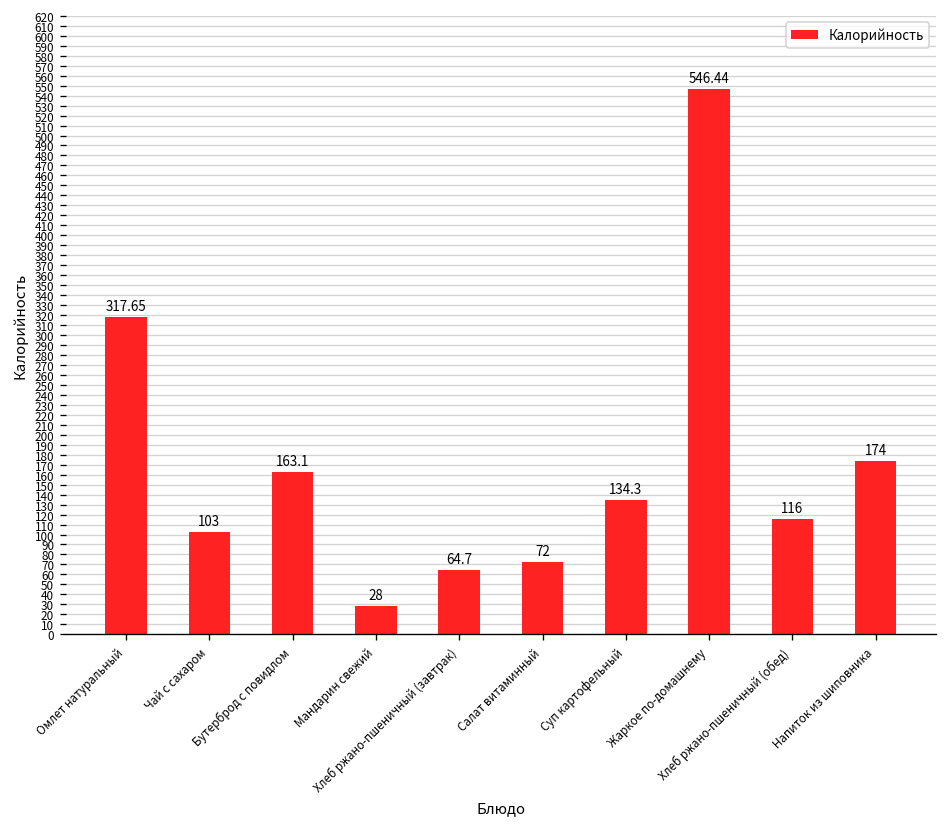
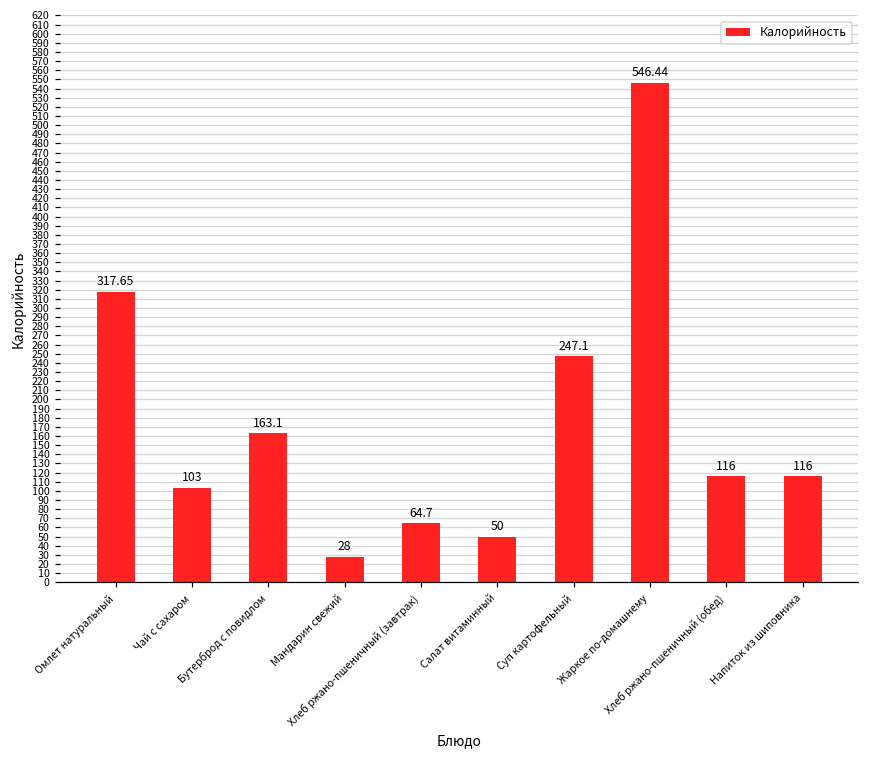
  {
    "Омлет натуральный": 317.65,
    "Чай с сахаром": 103,
    "Бутерброд с повидлом": 163.1,
    "Мандарин свежий": 28,
    "Хлеб ржано-пшеничный (завтрак)": 64.7,
-   "Салат витаминный": 72,
-   "Суп картофельный": 134.3,
+   "Салат витаминный": 50,
+   "Суп картофельный": 247.1,
    "Жаркое по-домашнему": 546.44,
    "Хлеб ржано-пшеничный (обед)": 116,
-   "Напиток из шиповника": 174
+   "Напиток из шиповника": 116
  }
